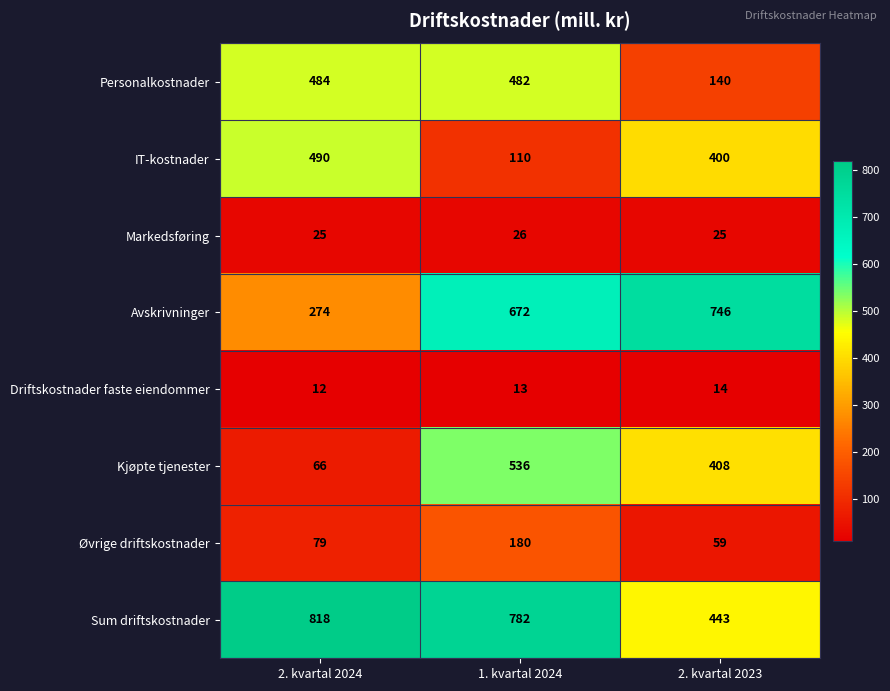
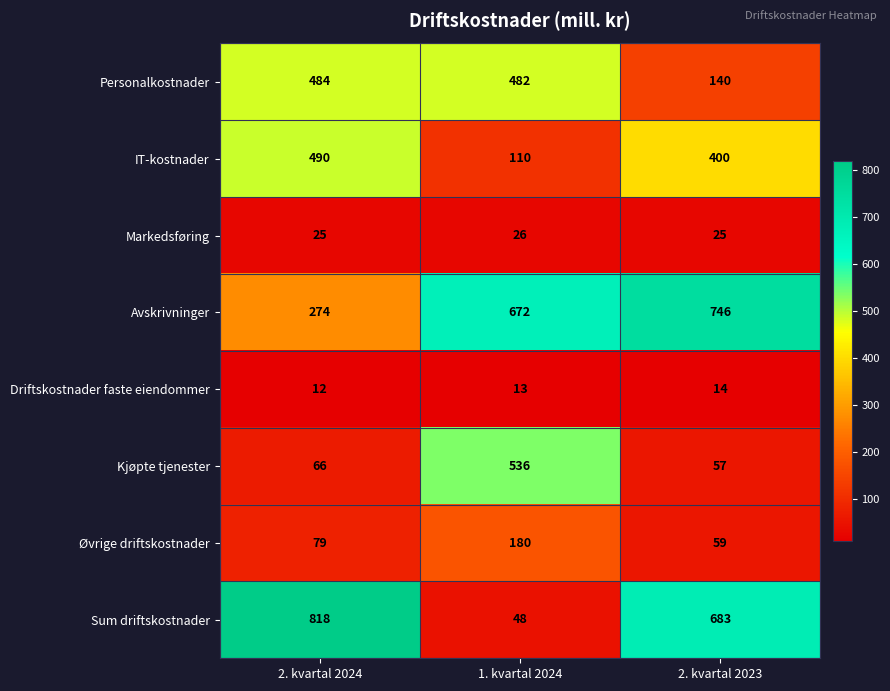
  {
    "Personalkostnader": {
      "2. kvartal 2024": 484,
      "1. kvartal 2024": 482,
      "2. kvartal 2023": 140
    },
    "IT-kostnader": {
      "2. kvartal 2024": 490,
      "1. kvartal 2024": 110,
      "2. kvartal 2023": 400
    },
    "Markedsføring": {
      "2. kvartal 2024": 25,
      "1. kvartal 2024": 26,
      "2. kvartal 2023": 25
    },
    "Avskrivninger": {
      "2. kvartal 2024": 274,
      "1. kvartal 2024": 672,
      "2. kvartal 2023": 746
    },
    "Driftskostnader faste eiendommer": {
      "2. kvartal 2024": 12,
      "1. kvartal 2024": 13,
      "2. kvartal 2023": 14
    },
    "Kjøpte tjenester": {
      "2. kvartal 2024": 66,
      "1. kvartal 2024": 536,
-     "2. kvartal 2023": 408
+     "2. kvartal 2023": 57
    },
    "Øvrige driftskostnader": {
      "2. kvartal 2024": 79,
      "1. kvartal 2024": 180,
      "2. kvartal 2023": 59
    },
    "Sum driftskostnader": {
      "2. kvartal 2024": 818,
-     "1. kvartal 2024": 782,
-     "2. kvartal 2023": 443
+     "1. kvartal 2024": 48,
+     "2. kvartal 2023": 683
    }
  }
